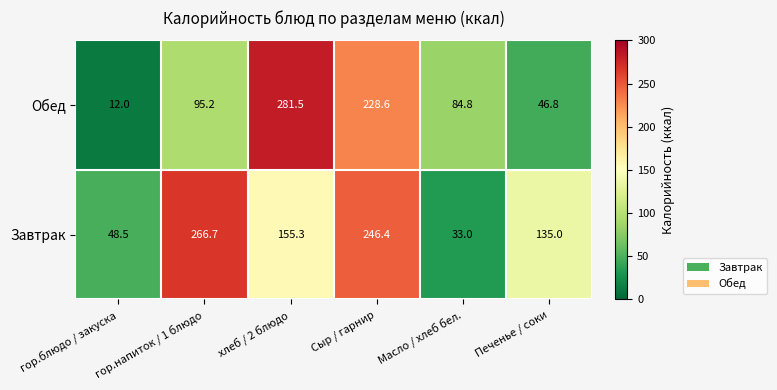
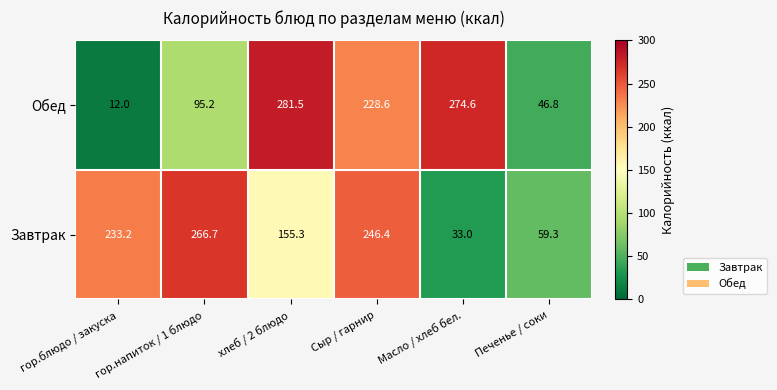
  {
    "Обед": {
      "гор.блюдо / закуска": 12.0,
      "гор.напиток / 1 блюдо": 95.2,
      "хлеб / 2 блюдо": 281.5,
      "Сыр / гарнир": 228.6,
-     "Масло / хлеб бел.": 84.8,
+     "Масло / хлеб бел.": 274.6,
      "Печенье / соки": 46.8
    },
    "Завтрак": {
-     "гор.блюдо / закуска": 48.5,
+     "гор.блюдо / закуска": 233.2,
      "гор.напиток / 1 блюдо": 266.7,
      "хлеб / 2 блюдо": 155.3,
      "Сыр / гарнир": 246.4,
      "Масло / хлеб бел.": 33.0,
-     "Печенье / соки": 135.0
+     "Печенье / соки": 59.3
    }
  }
